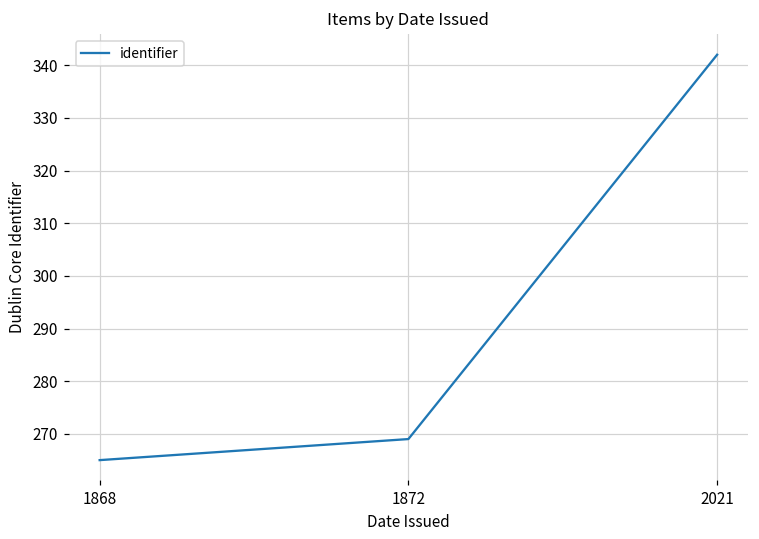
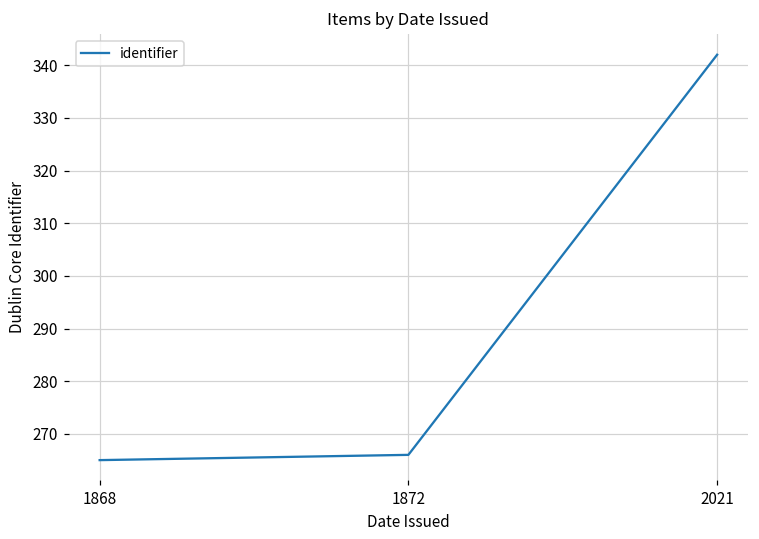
  {
    "1868": 265,
-   "1872": 269,
+   "1872": 266,
    "2021": 342
  }
